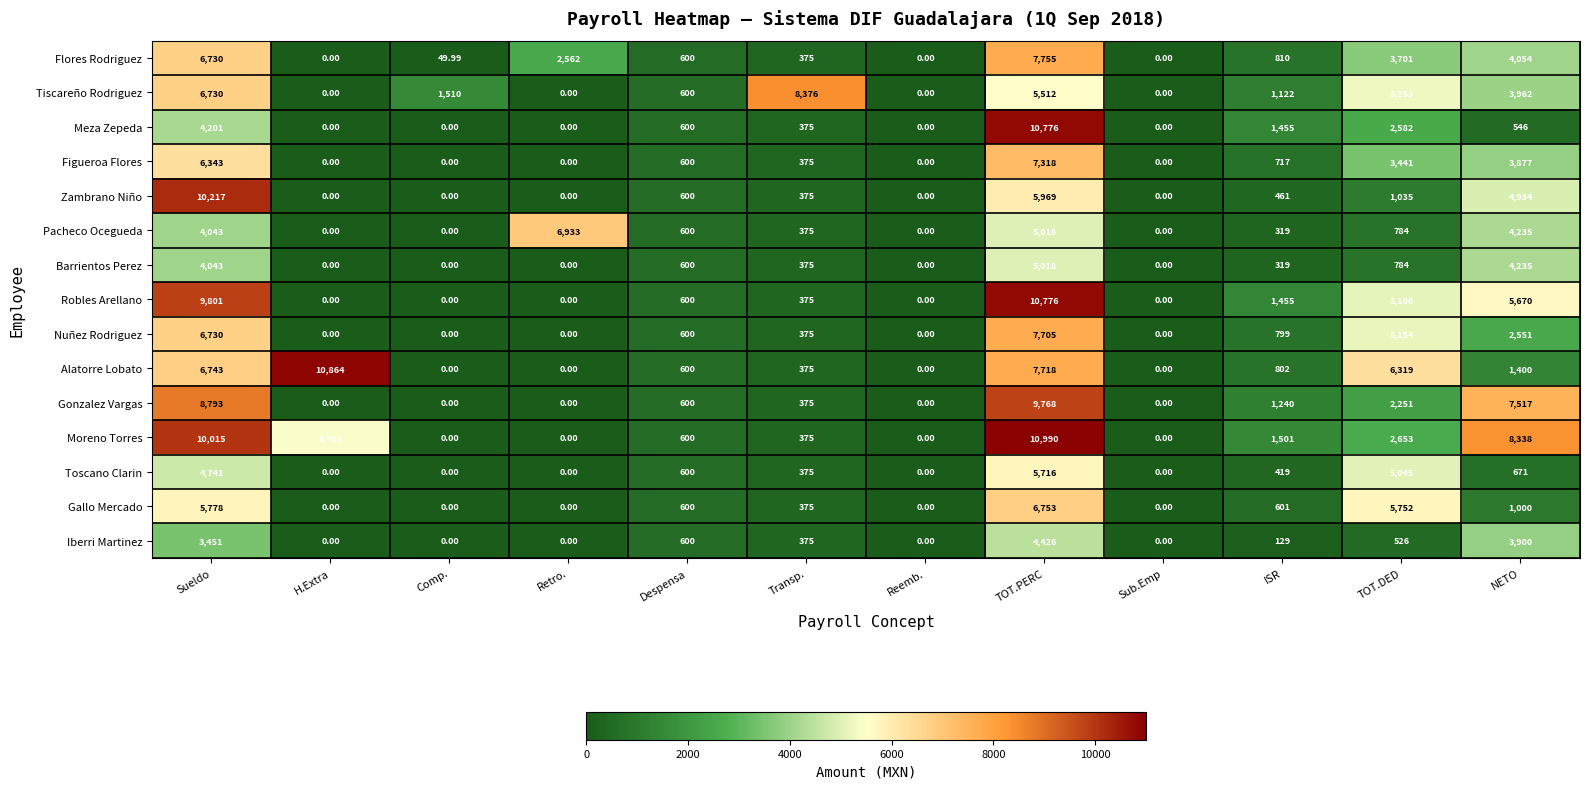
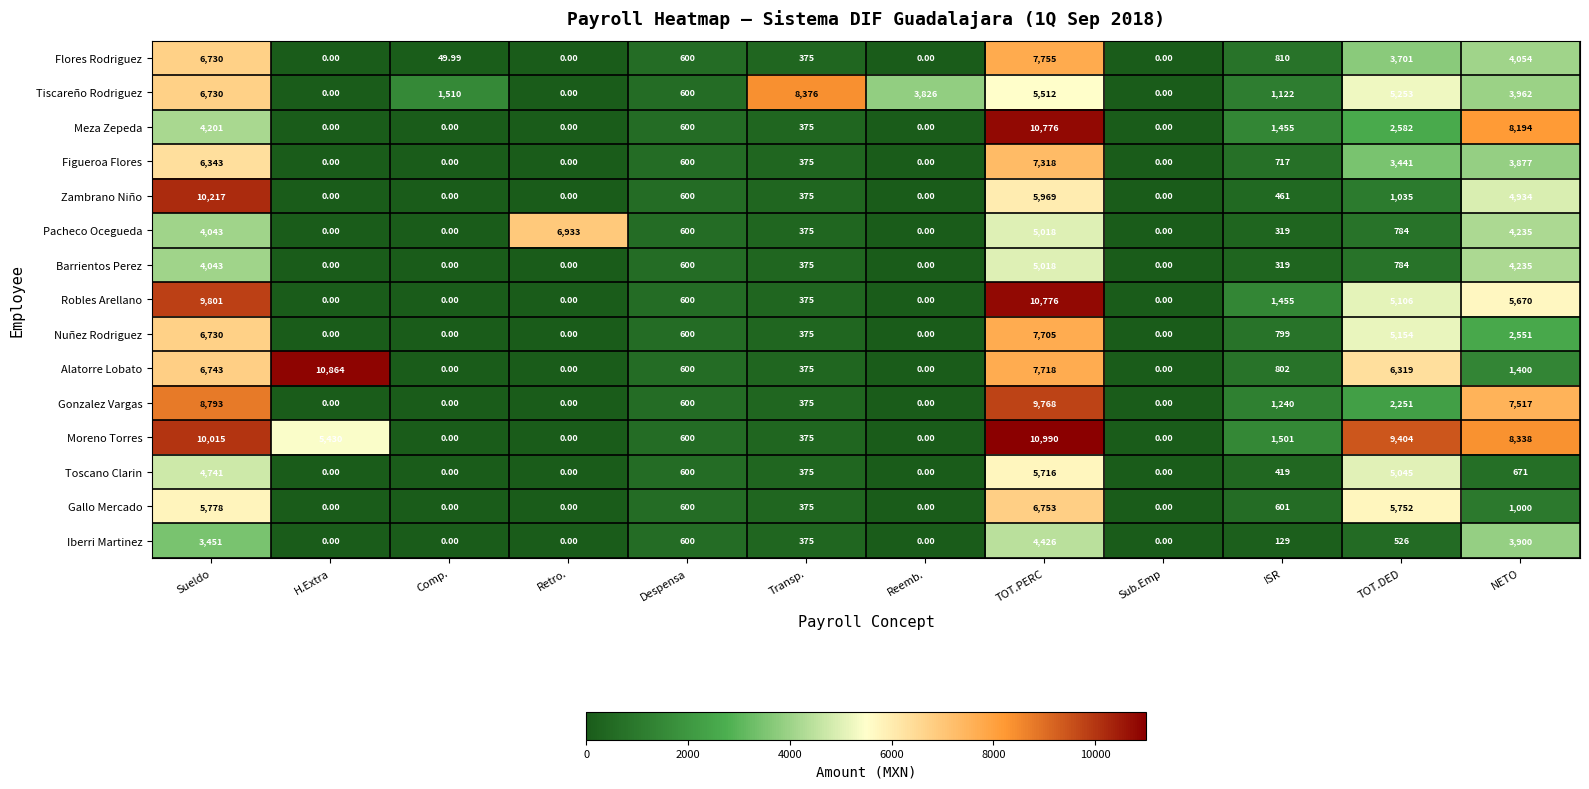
  {
    "Flores Rodriguez": {
      "Sueldo": "6,730",
      "H.Extra": "0.00",
      "Comp.": "49.99",
-     "Retro.": "2,562",
+     "Retro.": "0.00",
      "Despensa": "600",
      "Transp.": "375",
      "Reemb.": "0.00",
      "TOT.PERC": "7,755",
      "Sub.Emp": "0.00",
      "ISR": "810",
      "TOT.DED": "3,701",
      "NETO": "4,054"
    },
    "Tiscareño Rodriguez": {
      "Sueldo": "6,730",
      "H.Extra": "0.00",
      "Comp.": "1,510",
      "Retro.": "0.00",
      "Despensa": "600",
      "Transp.": "8,376",
-     "Reemb.": "0.00",
+     "Reemb.": "3,826",
      "TOT.PERC": "5,512",
      "Sub.Emp": "0.00",
      "ISR": "1,122",
      "TOT.DED": "5,253",
      "NETO": "3,962"
    },
    "Meza Zepeda": {
      "Sueldo": "4,201",
      "H.Extra": "0.00",
      "Comp.": "0.00",
      "Retro.": "0.00",
      "Despensa": "600",
      "Transp.": "375",
      "Reemb.": "0.00",
      "TOT.PERC": "10,776",
      "Sub.Emp": "0.00",
      "ISR": "1,455",
      "TOT.DED": "2,582",
-     "NETO": "546"
+     "NETO": "8,194"
    },
    "Figueroa Flores": {
      "Sueldo": "6,343",
      "H.Extra": "0.00",
      "Comp.": "0.00",
      "Retro.": "0.00",
      "Despensa": "600",
      "Transp.": "375",
      "Reemb.": "0.00",
      "TOT.PERC": "7,318",
      "Sub.Emp": "0.00",
      "ISR": "717",
      "TOT.DED": "3,441",
      "NETO": "3,877"
    },
    "Zambrano Niño": {
      "Sueldo": "10,217",
      "H.Extra": "0.00",
      "Comp.": "0.00",
      "Retro.": "0.00",
      "Despensa": "600",
      "Transp.": "375",
      "Reemb.": "0.00",
      "TOT.PERC": "5,969",
      "Sub.Emp": "0.00",
      "ISR": "461",
      "TOT.DED": "1,035",
      "NETO": "4,934"
    },
    "Pacheco Ocegueda": {
      "Sueldo": "4,043",
      "H.Extra": "0.00",
      "Comp.": "0.00",
      "Retro.": "6,933",
      "Despensa": "600",
      "Transp.": "375",
      "Reemb.": "0.00",
      "TOT.PERC": "5,018",
      "Sub.Emp": "0.00",
      "ISR": "319",
      "TOT.DED": "784",
      "NETO": "4,235"
    },
    "Barrientos Perez": {
      "Sueldo": "4,043",
      "H.Extra": "0.00",
      "Comp.": "0.00",
      "Retro.": "0.00",
      "Despensa": "600",
      "Transp.": "375",
      "Reemb.": "0.00",
      "TOT.PERC": "5,018",
      "Sub.Emp": "0.00",
      "ISR": "319",
      "TOT.DED": "784",
      "NETO": "4,235"
    },
    "Robles Arellano": {
      "Sueldo": "9,801",
      "H.Extra": "0.00",
      "Comp.": "0.00",
      "Retro.": "0.00",
      "Despensa": "600",
      "Transp.": "375",
      "Reemb.": "0.00",
      "TOT.PERC": "10,776",
      "Sub.Emp": "0.00",
      "ISR": "1,455",
      "TOT.DED": "5,106",
      "NETO": "5,670"
    },
    "Nuñez Rodriguez": {
      "Sueldo": "6,730",
      "H.Extra": "0.00",
      "Comp.": "0.00",
      "Retro.": "0.00",
      "Despensa": "600",
      "Transp.": "375",
      "Reemb.": "0.00",
      "TOT.PERC": "7,705",
      "Sub.Emp": "0.00",
      "ISR": "799",
      "TOT.DED": "5,154",
      "NETO": "2,551"
    },
    "Alatorre Lobato": {
      "Sueldo": "6,743",
      "H.Extra": "10,864",
      "Comp.": "0.00",
      "Retro.": "0.00",
      "Despensa": "600",
      "Transp.": "375",
      "Reemb.": "0.00",
      "TOT.PERC": "7,718",
      "Sub.Emp": "0.00",
      "ISR": "802",
      "TOT.DED": "6,319",
      "NETO": "1,400"
    },
    "Gonzalez Vargas": {
      "Sueldo": "8,793",
      "H.Extra": "0.00",
      "Comp.": "0.00",
      "Retro.": "0.00",
      "Despensa": "600",
      "Transp.": "375",
      "Reemb.": "0.00",
      "TOT.PERC": "9,768",
      "Sub.Emp": "0.00",
      "ISR": "1,240",
      "TOT.DED": "2,251",
      "NETO": "7,517"
    },
    "Moreno Torres": {
      "Sueldo": "10,015",
      "H.Extra": "5,430",
      "Comp.": "0.00",
      "Retro.": "0.00",
      "Despensa": "600",
      "Transp.": "375",
      "Reemb.": "0.00",
      "TOT.PERC": "10,990",
      "Sub.Emp": "0.00",
      "ISR": "1,501",
-     "TOT.DED": "2,653",
+     "TOT.DED": "9,404",
      "NETO": "8,338"
    },
    "Toscano Clarin": {
      "Sueldo": "4,741",
      "H.Extra": "0.00",
      "Comp.": "0.00",
      "Retro.": "0.00",
      "Despensa": "600",
      "Transp.": "375",
      "Reemb.": "0.00",
      "TOT.PERC": "5,716",
      "Sub.Emp": "0.00",
      "ISR": "419",
      "TOT.DED": "5,045",
      "NETO": "671"
    },
    "Gallo Mercado": {
      "Sueldo": "5,778",
      "H.Extra": "0.00",
      "Comp.": "0.00",
      "Retro.": "0.00",
      "Despensa": "600",
      "Transp.": "375",
      "Reemb.": "0.00",
      "TOT.PERC": "6,753",
      "Sub.Emp": "0.00",
      "ISR": "601",
      "TOT.DED": "5,752",
      "NETO": "1,000"
    },
    "Iberri Martinez": {
      "Sueldo": "3,451",
      "H.Extra": "0.00",
      "Comp.": "0.00",
      "Retro.": "0.00",
      "Despensa": "600",
      "Transp.": "375",
      "Reemb.": "0.00",
      "TOT.PERC": "4,426",
      "Sub.Emp": "0.00",
      "ISR": "129",
      "TOT.DED": "526",
      "NETO": "3,900"
    }
  }
